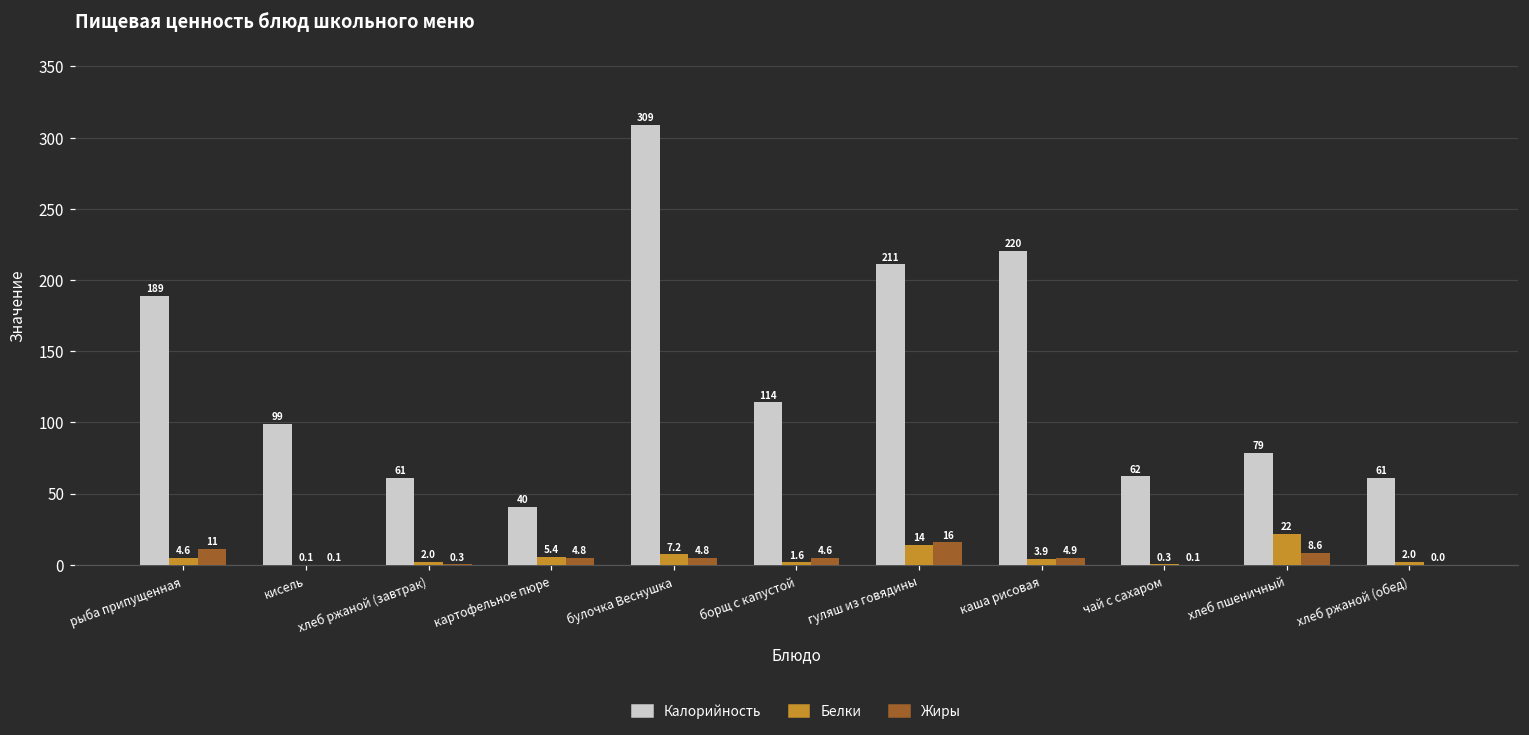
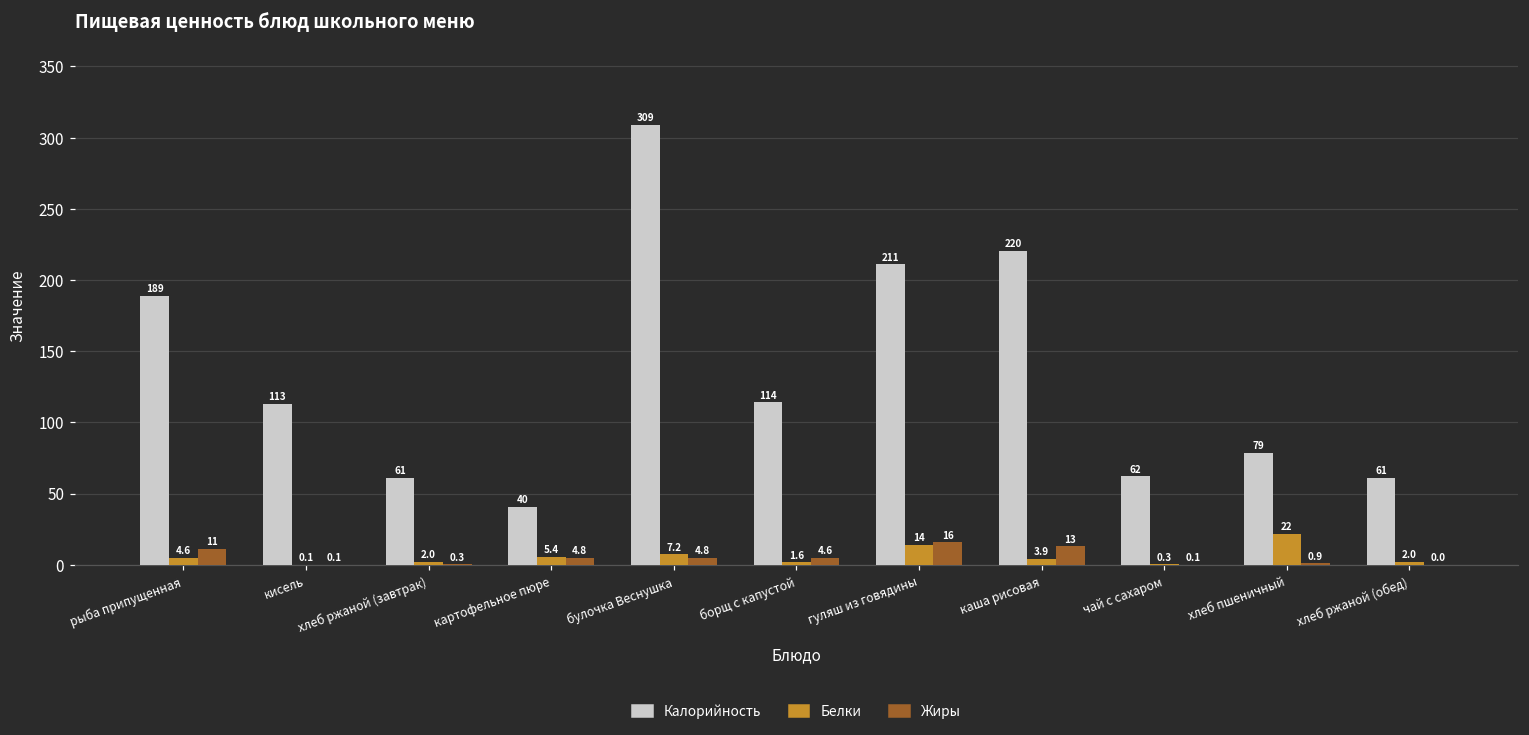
  {
    "Калорийность": {
      "рыба припущенная": 189,
-     "кисель": 99,
+     "кисель": 113,
      "хлеб ржаной (завтрак)": 61,
      "картофельное пюре": 40,
      "булочка Веснушка": 309,
      "борщ с капустой": 114,
      "гуляш из говядины": 211,
      "каша рисовая": 220,
      "чай с сахаром": 62,
      "хлеб пшеничный": 79,
      "хлеб ржаной (обед)": 61
    },
    "Белки": {
      "рыба припущенная": 4.6,
      "кисель": 0.1,
      "хлеб ржаной (завтрак)": 2.0,
      "картофельное пюре": 5.4,
      "булочка Веснушка": 7.2,
      "борщ с капустой": 1.6,
      "гуляш из говядины": 14,
      "каша рисовая": 3.9,
      "чай с сахаром": 0.3,
      "хлеб пшеничный": 22,
      "хлеб ржаной (обед)": 2.0
    },
    "Жиры": {
      "рыба припущенная": 11,
      "кисель": 0.1,
      "хлеб ржаной (завтрак)": 0.3,
      "картофельное пюре": 4.8,
      "булочка Веснушка": 4.8,
      "борщ с капустой": 4.6,
      "гуляш из говядины": 16,
-     "каша рисовая": 4.9,
+     "каша рисовая": 13,
      "чай с сахаром": 0.1,
-     "хлеб пшеничный": 8.6,
+     "хлеб пшеничный": 0.9,
      "хлеб ржаной (обед)": 0.0
    }
  }
